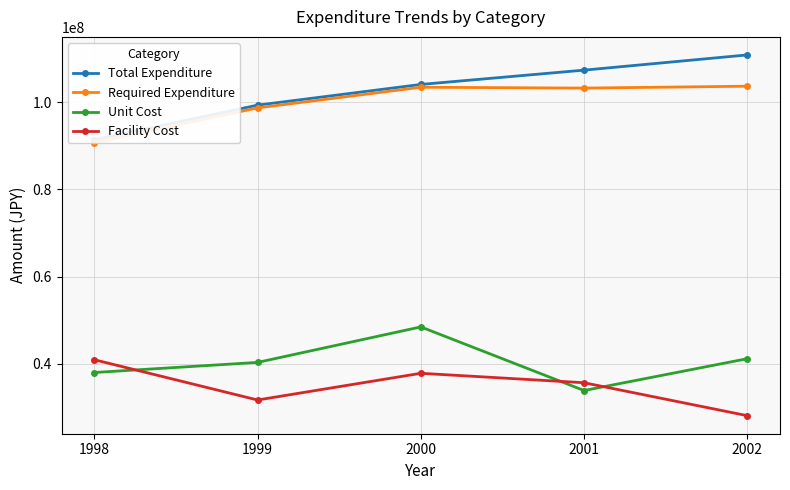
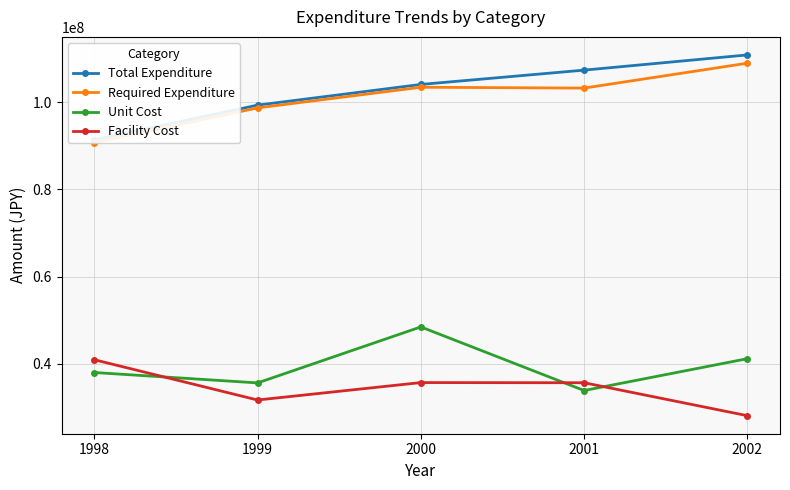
  {
    "Total Expenditure": {
      "1999": 99000000,
      "2000": 104000000,
      "2001": 107000000,
      "2002": 111000000
    },
    "Required Expenditure": {
      "1999": 99000000,
      "2000": 103000000,
      "2001": 103000000,
-     "2002": 104000000
+     "2002": 109000000
    },
    "Unit Cost": {
      "1998": 38000000,
-     "1999": 40000000,
+     "1999": 36000000,
      "2000": 48000000,
      "2001": 34000000,
      "2002": 41000000
    },
    "Facility Cost": {
      "1998": 41000000,
      "1999": 32000000,
-     "2000": 38000000,
+     "2000": 36000000,
      "2001": 36000000,
      "2002": 28000000
    }
  }
